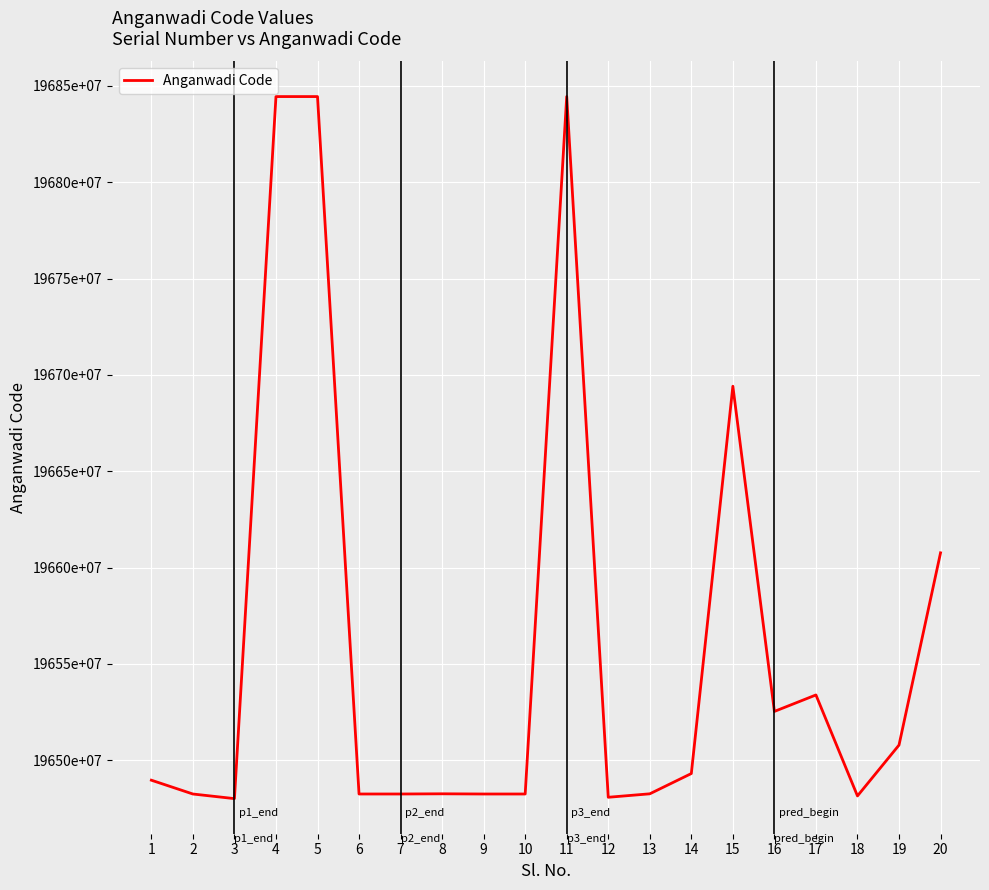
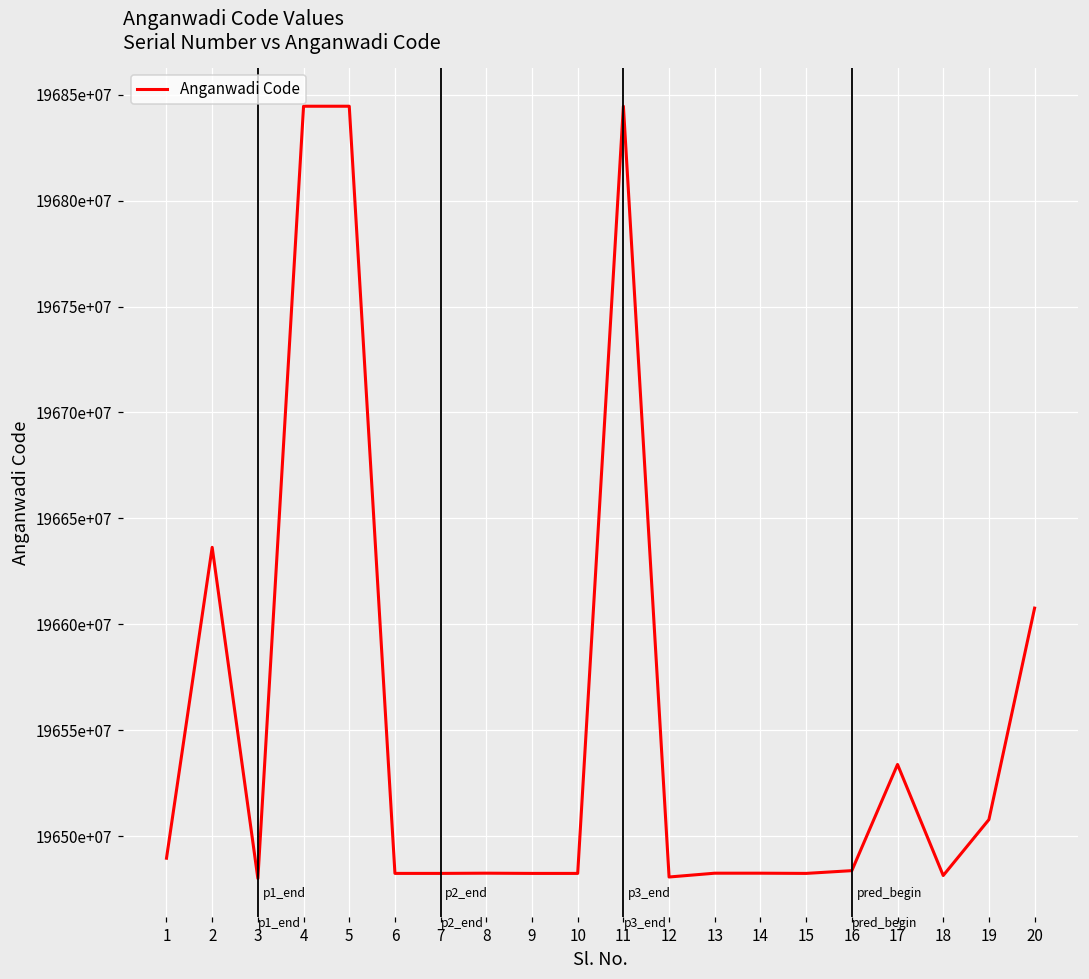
  {
    "1": 196490000000,
-   "2": 196483000000,
+   "2": 196636000000,
    "3": 196480000000,
    "4": 196845000000,
    "5": 196845000000,
    "6": 196483000000,
    "7": 196483000000,
    "8": 196483000000,
    "9": 196483000000,
    "10": 196483000000,
    "11": 196845000000,
    "12": 196481000000,
    "13": 196483000000,
-   "14": 196493000000,
-   "15": 196694000000,
-   "16": 196525000000,
+   "14": 196483000000,
+   "15": 196483000000,
+   "16": 196484000000,
    "17": 196534000000,
    "18": 196482000000,
    "19": 196508000000,
    "20": 196608000000
  }
